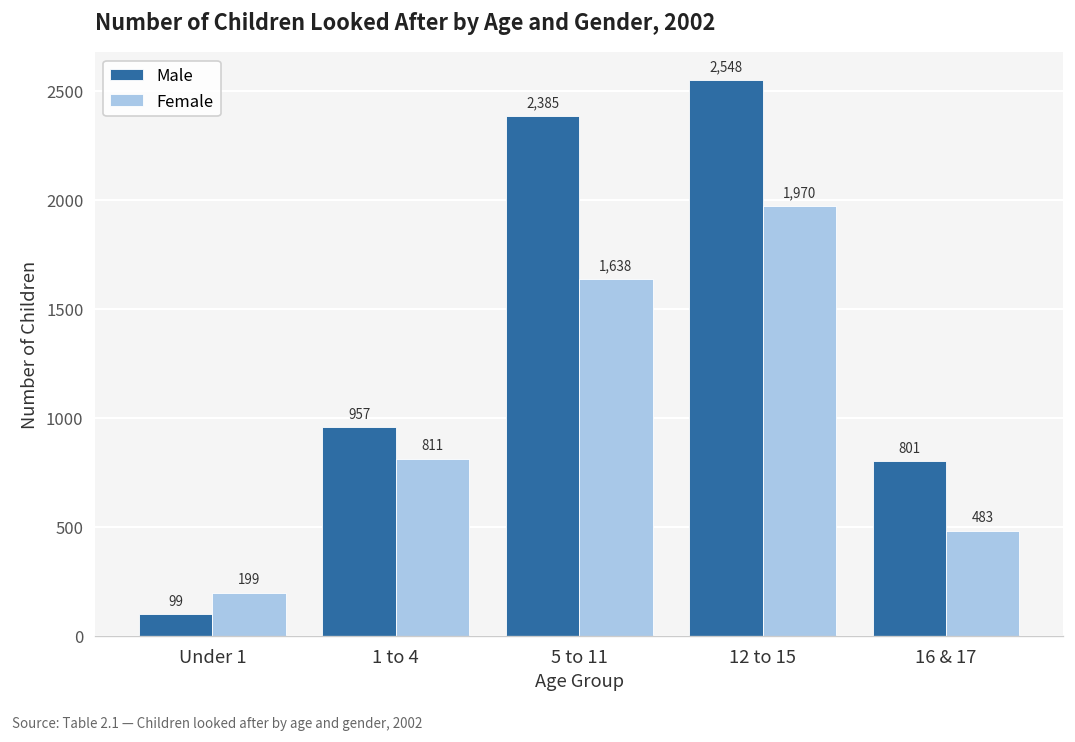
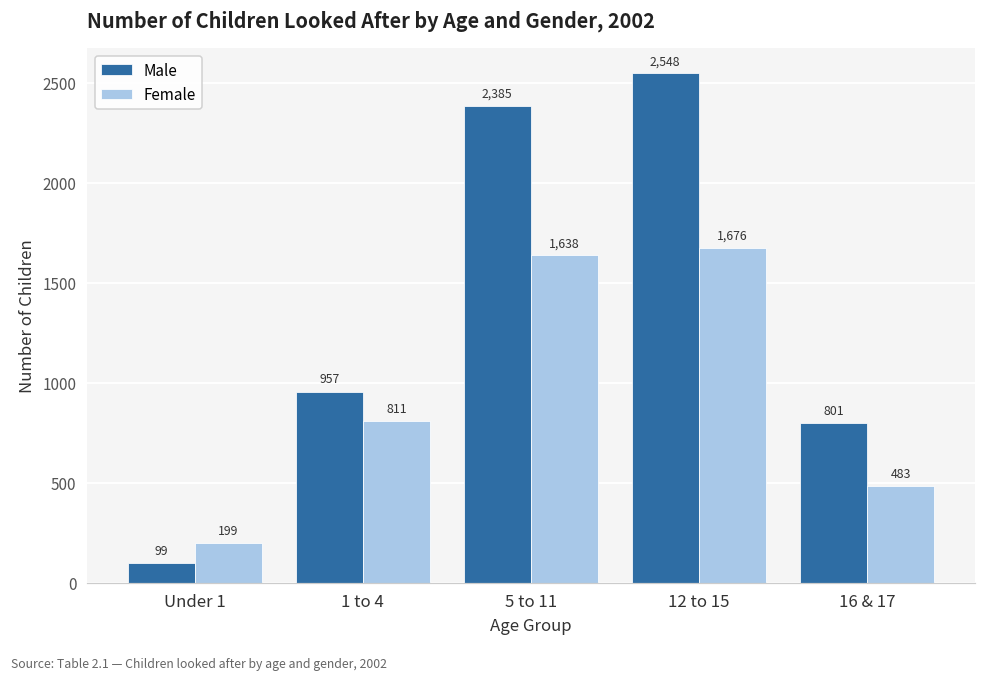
  {
    "Male": {
      "Under 1": "99",
      "1 to 4": "957",
      "5 to 11": "2,385",
      "12 to 15": "2,548",
      "16 & 17": "801"
    },
    "Female": {
      "Under 1": "199",
      "1 to 4": "811",
      "5 to 11": "1,638",
-     "12 to 15": "1,970",
+     "12 to 15": "1,676",
      "16 & 17": "483"
    }
  }
